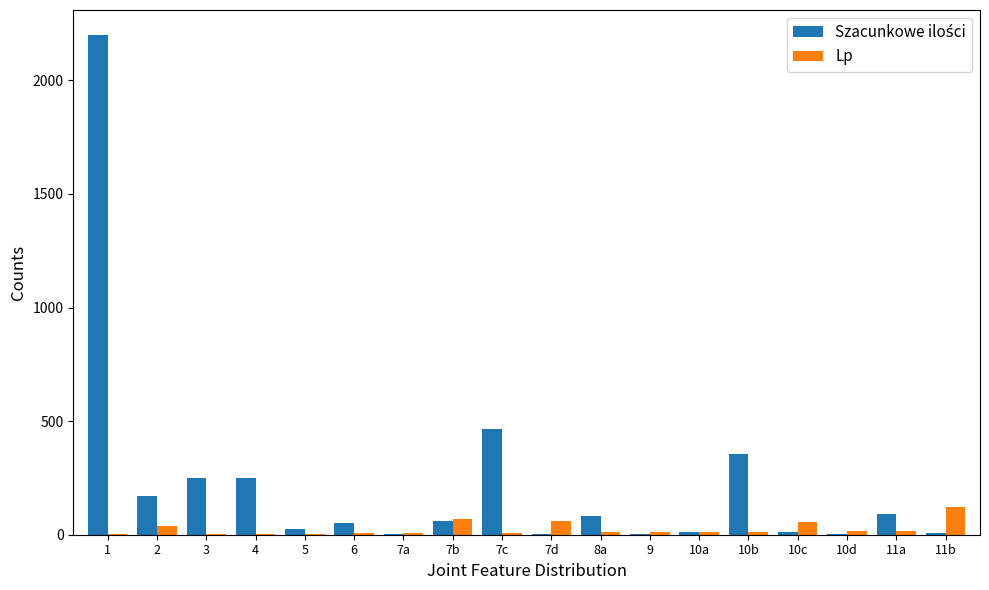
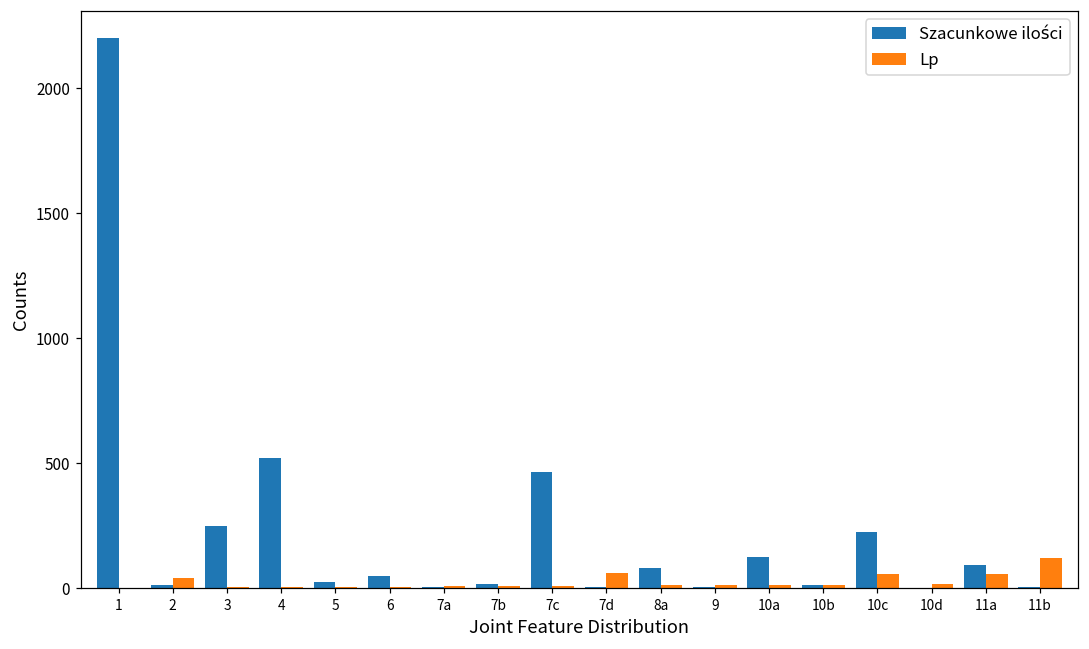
  {
    "Szacunkowe ilości": {
      "1": 2200,
-     "2": 170,
+     "2": 10,
      "3": 250,
-     "4": 250,
+     "4": 520,
      "5": 30,
      "6": 50,
-     "7b": 60,
+     "7b": 20,
      "7c": 470,
      "8a": 80,
-     "10a": 10,
-     "10b": 360,
-     "10c": 10,
+     "10a": 130,
+     "10b": 10,
+     "10c": 230,
      "11a": 90
    },
    "Lp": {
      "2": 40,
-     "7b": 70,
+     "7b": 10,
      "7d": 60,
      "9": 10,
      "10a": 10,
      "10b": 10,
      "10c": 60,
      "10d": 20,
-     "11a": 20,
+     "11a": 60,
      "11b": 120
    }
  }
